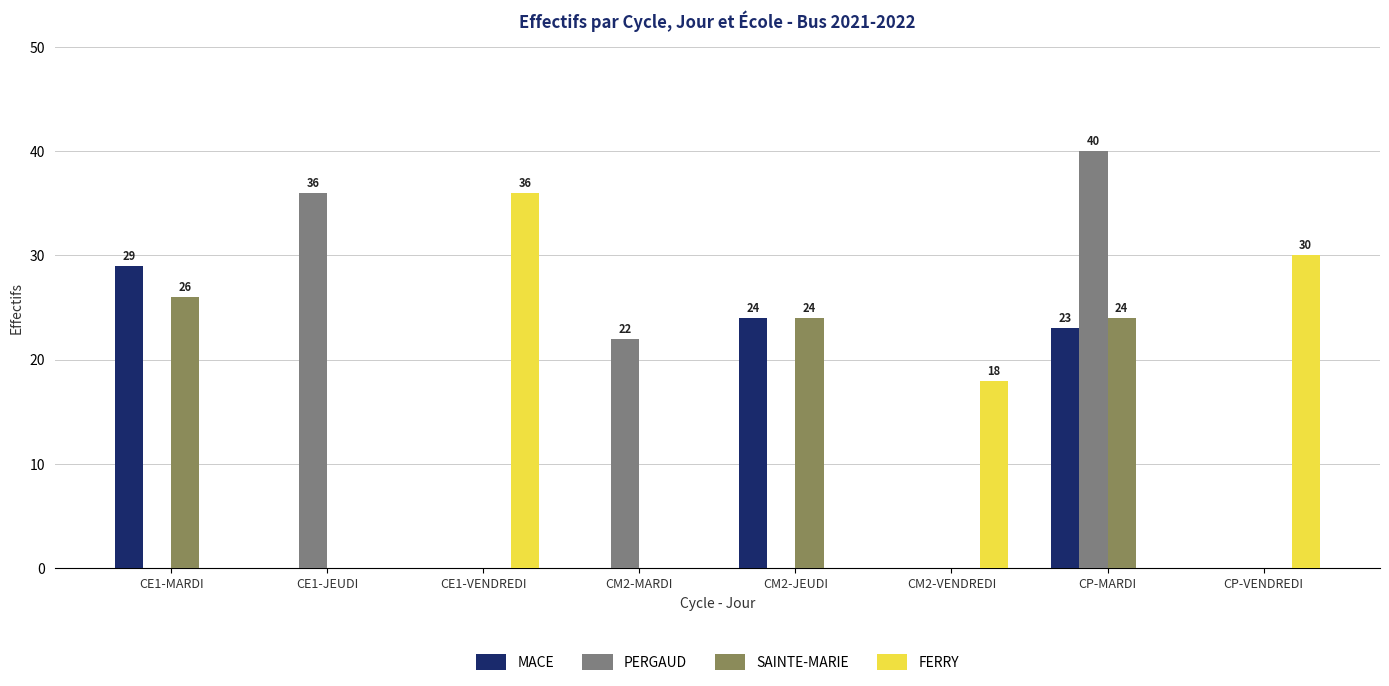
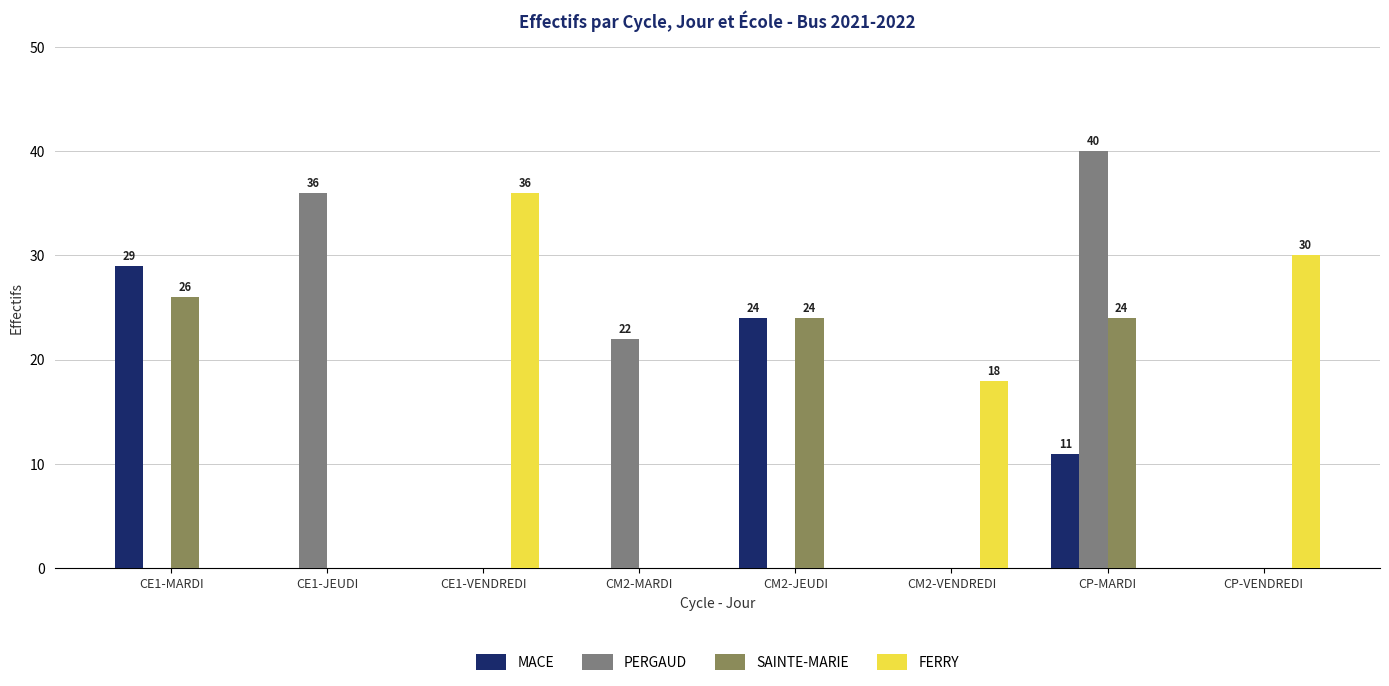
  {
    "MACE": {
      "CE1-MARDI": 29,
      "CM2-JEUDI": 24,
-     "CP-MARDI": 23
+     "CP-MARDI": 11
    },
    "FERRY": {
      "CE1-VENDREDI": 36,
      "CM2-VENDREDI": 18,
      "CP-VENDREDI": 30
    }
  }
